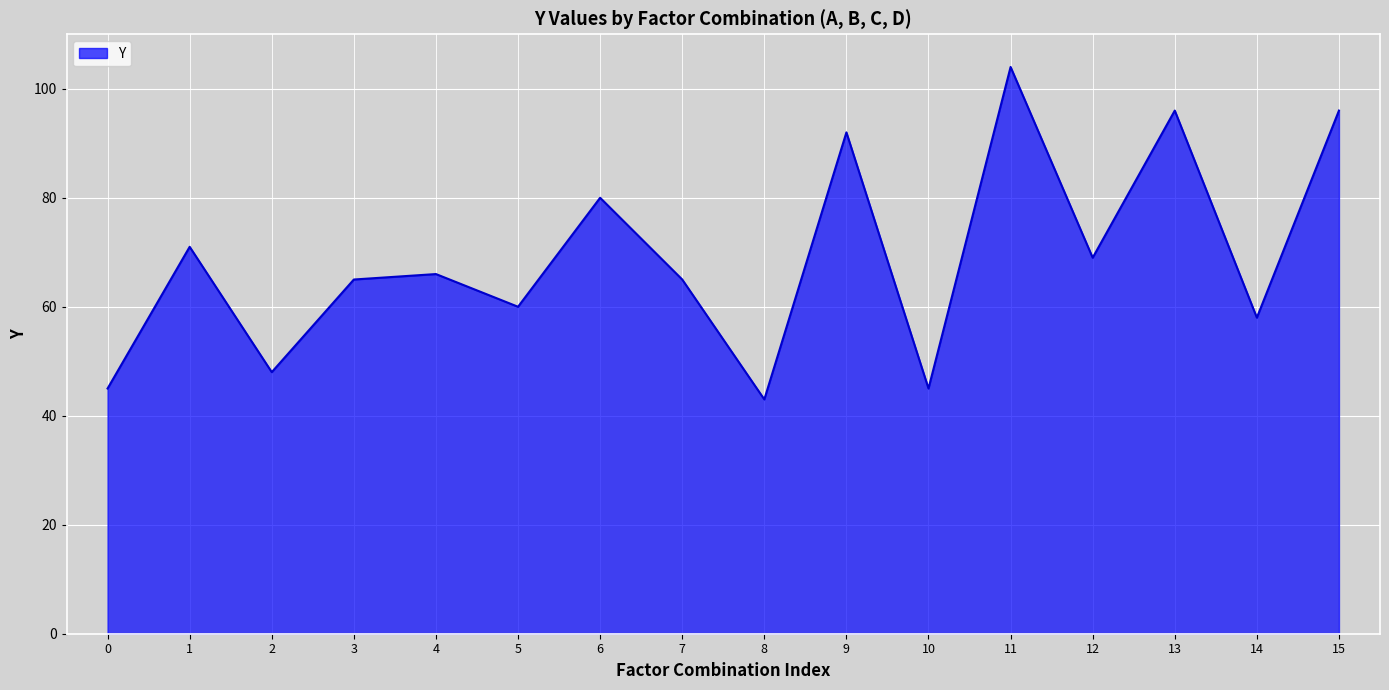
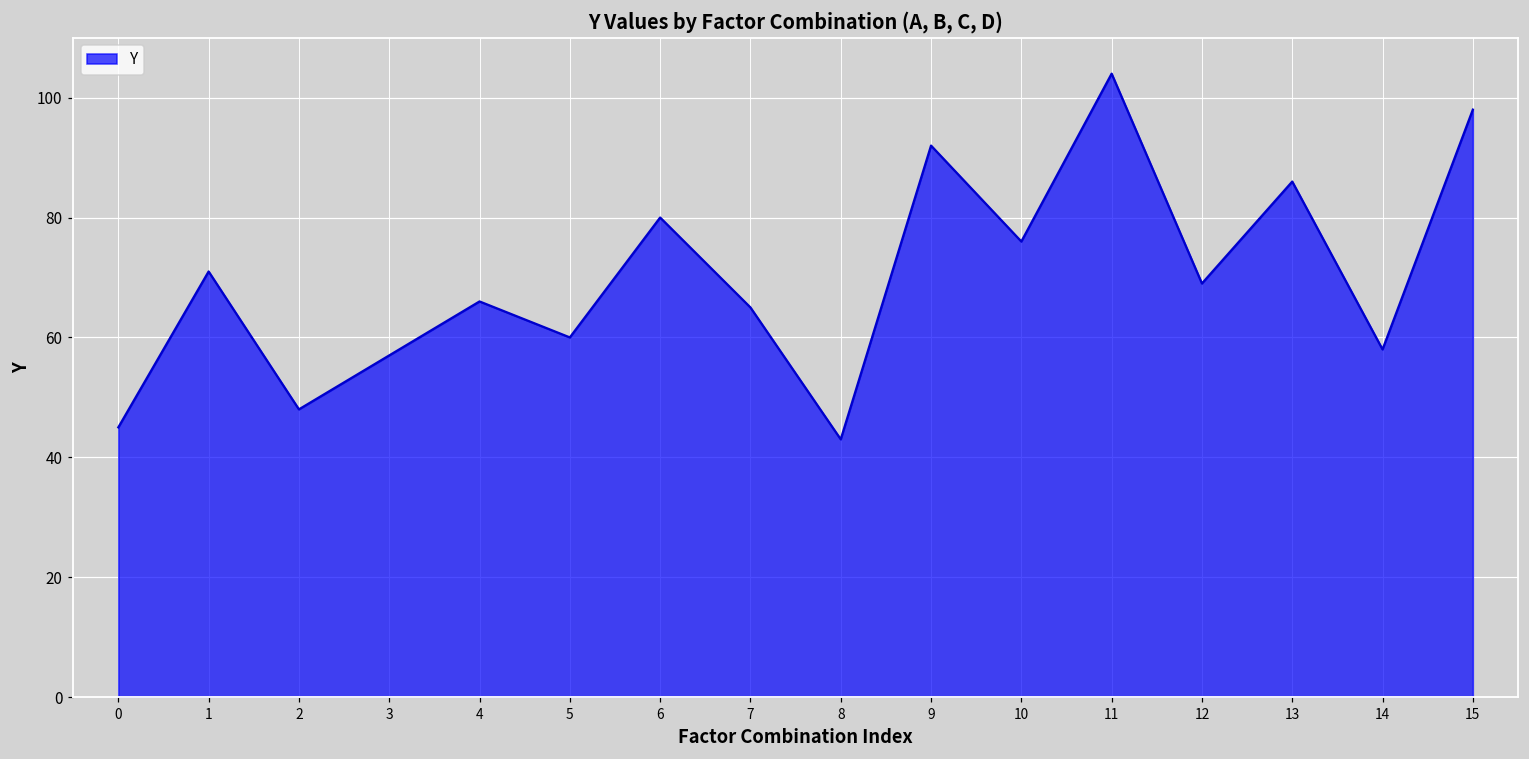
  {
    "0": 45,
    "1": 71,
    "2": 48,
-   "3": 65,
+   "3": 57,
    "4": 66,
    "5": 60,
    "6": 80,
    "7": 65,
    "8": 43,
    "9": 92,
-   "10": 45,
+   "10": 76,
    "11": 104,
    "12": 69,
-   "13": 96,
+   "13": 86,
    "14": 58,
-   "15": 96
+   "15": 98
  }
